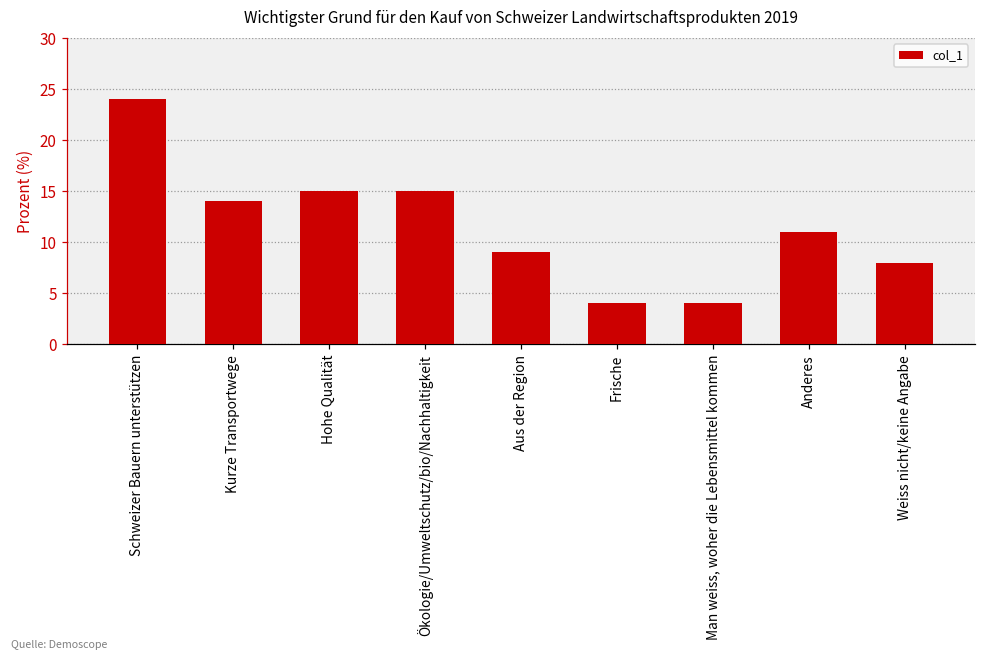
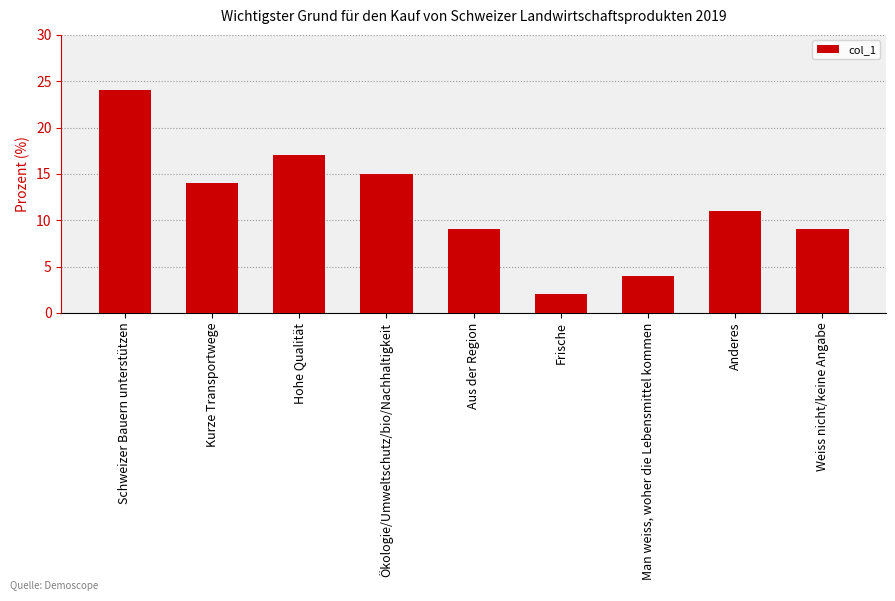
  {
    "Schweizer Bauern unterstützen": 24,
    "Kurze Transportwege": 14,
-   "Hohe Qualität": 15,
+   "Hohe Qualität": 17,
    "Ökologie/Umweltschutz/bio/Nachhaltigkeit": 15,
    "Aus der Region": 9,
-   "Frische": 4,
+   "Frische": 2,
    "Man weiss, woher die Lebensmittel kommen": 4,
    "Anderes": 11,
-   "Weiss nicht/keine Angabe": 8
+   "Weiss nicht/keine Angabe": 9
  }
